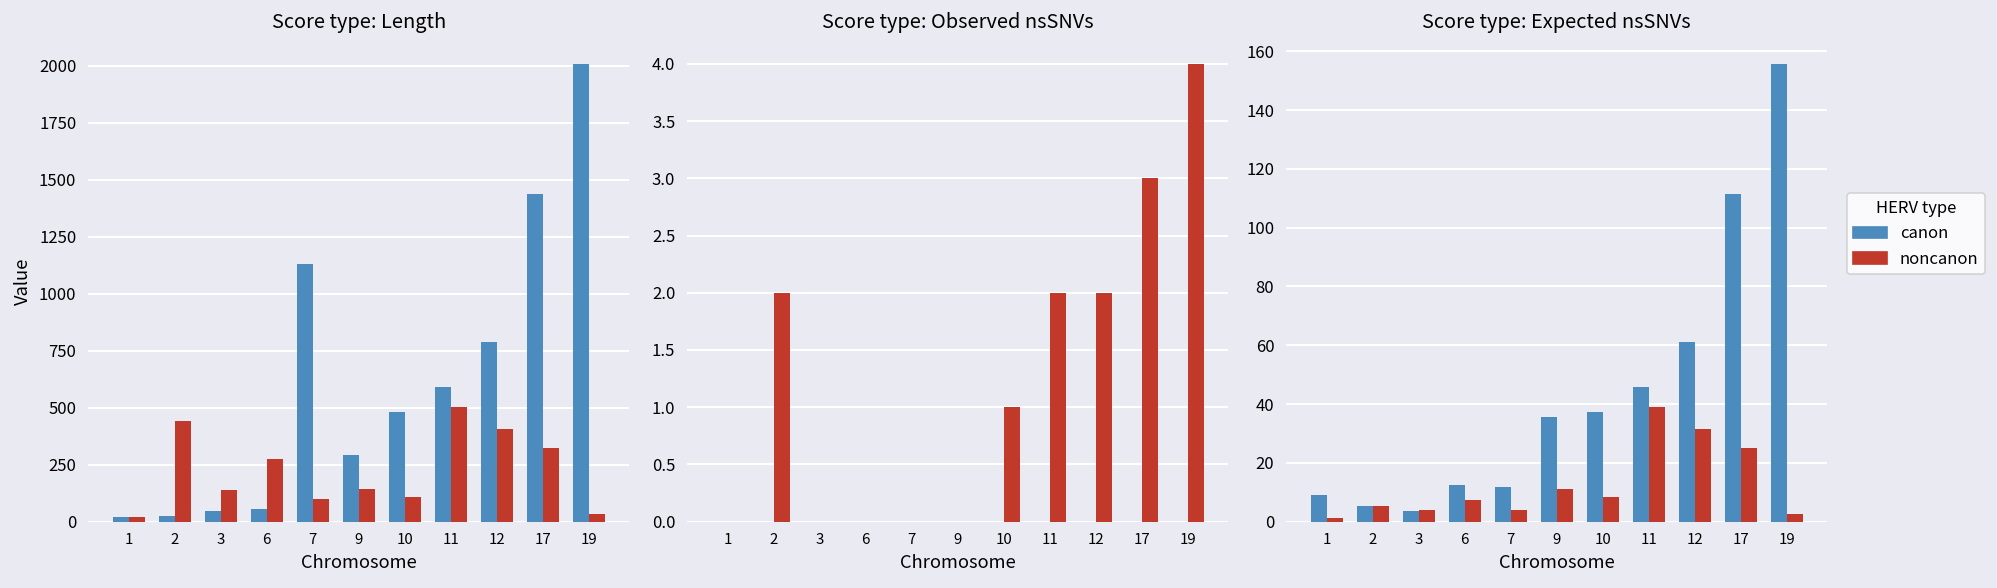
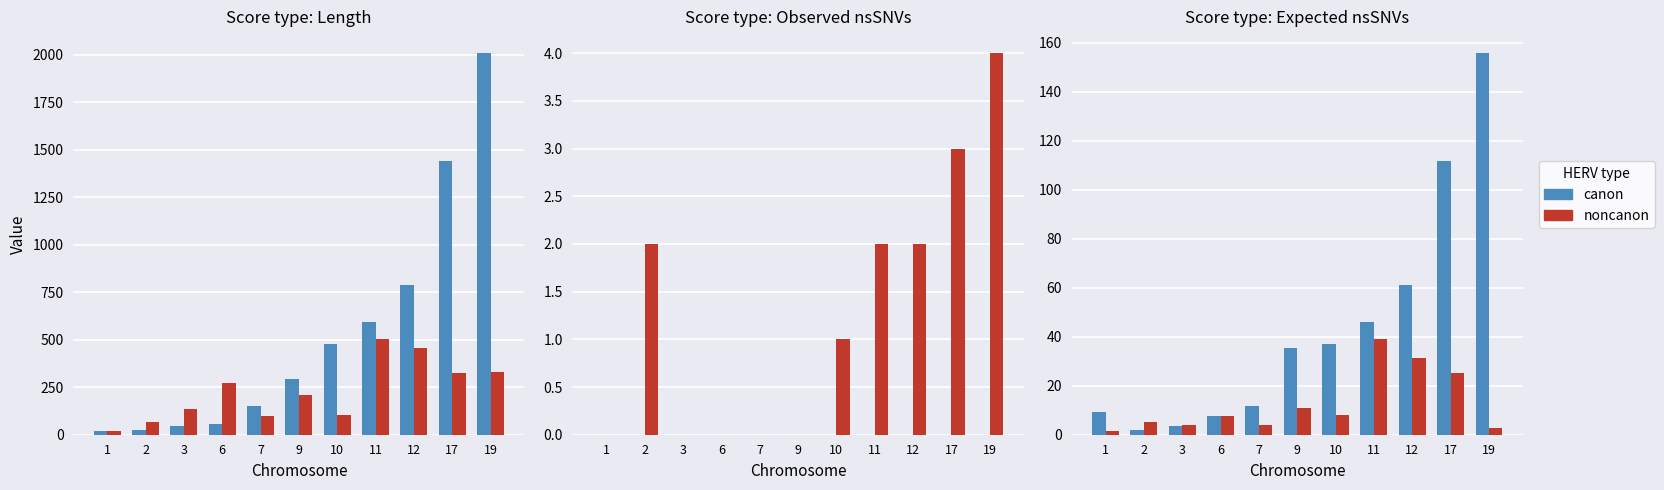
  {
    "Score type: Length": {
      "canon": {
        "1": 20,
        "2": 20,
        "3": 50,
        "6": 50,
-       "7": 1130,
+       "7": 150,
        "9": 290,
        "10": 480,
        "11": 590,
        "12": 790,
        "17": 1440,
        "19": 2010
      },
      "noncanon": {
        "1": 20,
-       "2": 440,
+       "2": 70,
        "3": 140,
        "6": 270,
        "7": 100,
-       "9": 140,
+       "9": 210,
        "10": 110,
        "11": 500,
-       "12": 410,
+       "12": 460,
        "17": 320,
-       "19": 30
+       "19": 330
      }
    },
    "Score type: Observed nsSNVs": {
      "canon": {
        "1": 0.0,
        "2": 0.0,
        "3": 0.0,
        "6": 0.0,
        "7": 0.0,
        "9": 0.0,
        "10": 0.0,
        "11": 0.0,
        "12": 0.0,
        "17": 0.0,
        "19": 0.0
      },
      "noncanon": {
        "1": 0.0,
        "2": 2.0,
        "3": 0.0,
        "6": 0.0,
        "7": 0.0,
        "9": 0.0,
        "10": 1.0,
        "11": 2.0,
        "12": 2.0,
        "17": 3.0,
        "19": 4.0
      }
    },
    "Score type: Expected nsSNVs": {
      "canon": {
        "1": 9,
-       "2": 5,
+       "2": 2,
        "3": 3,
-       "6": 13,
+       "6": 7,
        "7": 12,
        "9": 35,
        "10": 37,
        "11": 46,
        "12": 61,
        "17": 112,
        "19": 156
      },
      "noncanon": {
        "1": 1,
        "2": 5,
        "3": 4,
        "6": 7,
        "7": 4,
        "9": 11,
        "10": 8,
        "11": 39,
        "12": 31,
        "17": 25,
        "19": 3
      }
    }
  }
